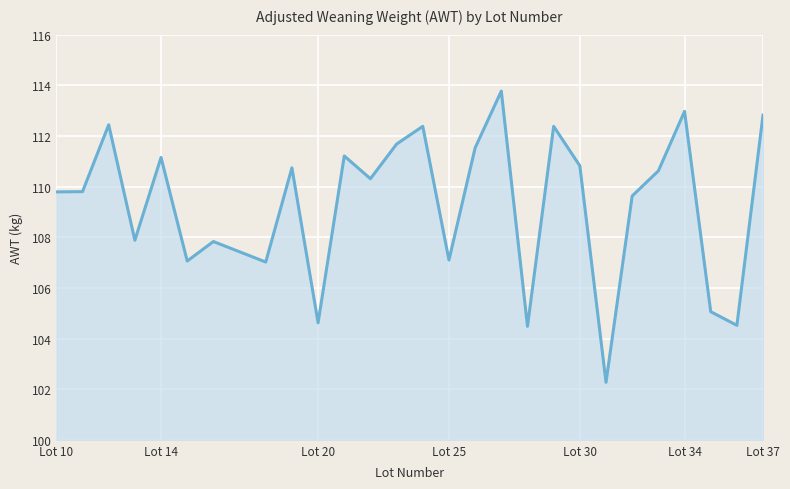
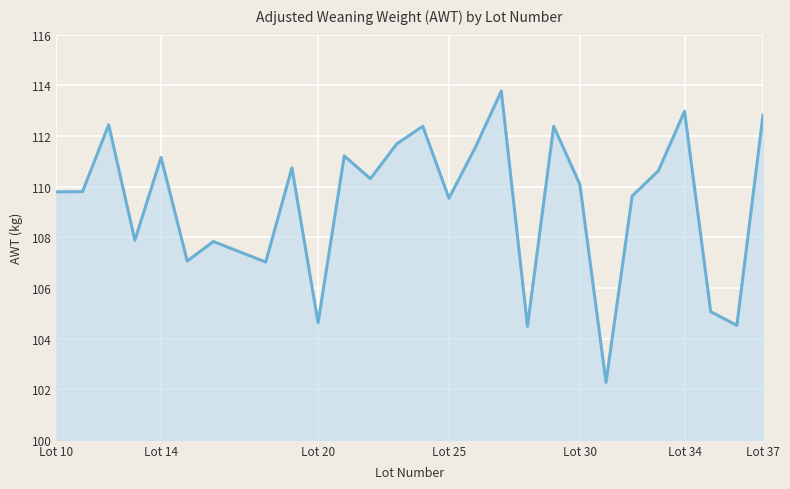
  {
    "Lot 10": 109.8,
    "Lot 14": 111.2,
    "Lot 20": 104.6,
-   "Lot 25": 107.1,
-   "Lot 30": 110.8,
+   "Lot 25": 109.5,
+   "Lot 30": 110.1,
    "Lot 34": 113.0,
    "Lot 37": 112.8
  }
